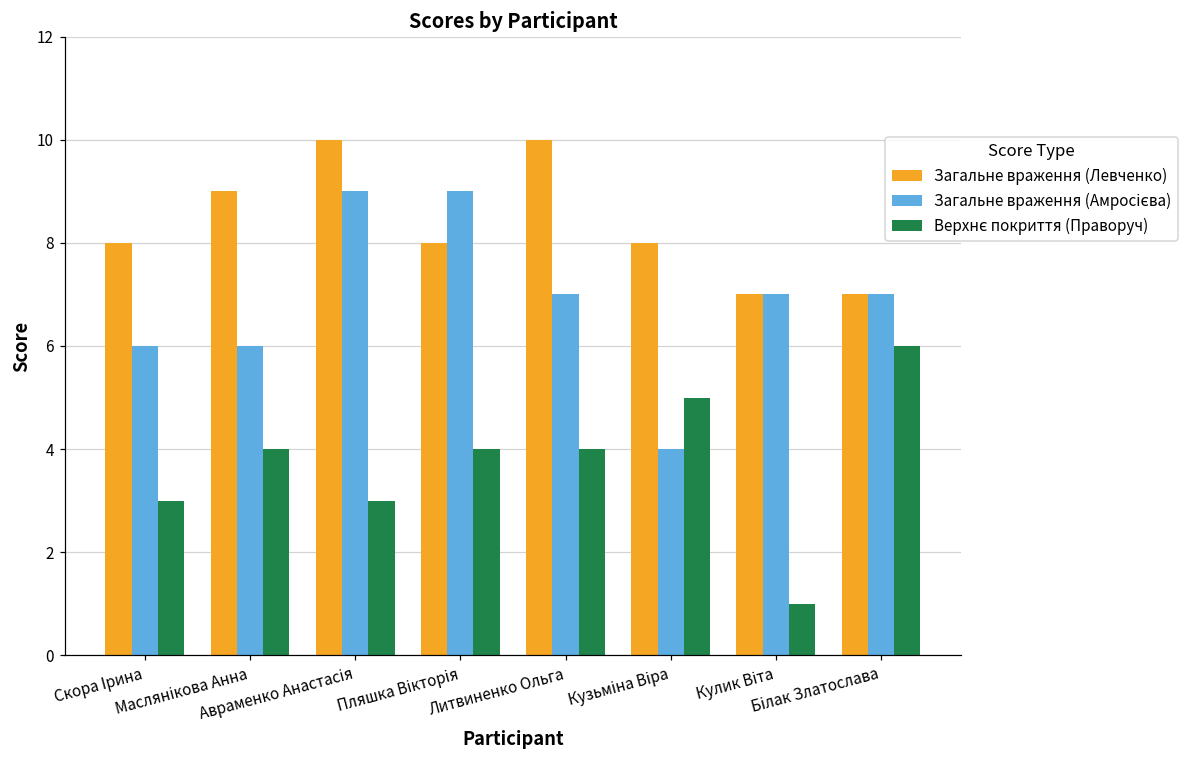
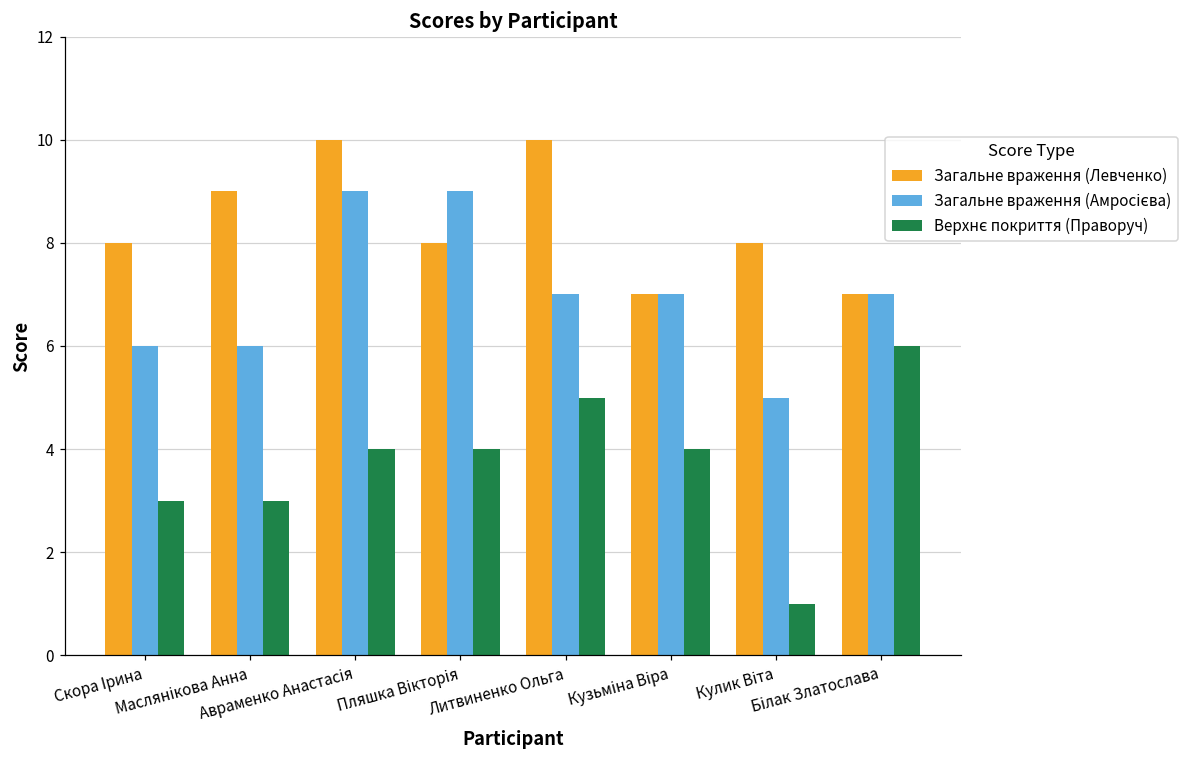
  {
    "Загальне враження (Левченко)": {
      "Скора Ірина": 8,
      "Маслянікова Анна": 9,
      "Авраменко Анастасія": 10,
      "Пляшка Вікторія": 8,
      "Литвиненко Ольга": 10,
-     "Кузьміна Віра": 8,
-     "Кулик Віта": 7,
+     "Кузьміна Віра": 7,
+     "Кулик Віта": 8,
      "Білак Златослава": 7
    },
    "Загальне враження (Амросієва)": {
      "Скора Ірина": 6,
      "Маслянікова Анна": 6,
      "Авраменко Анастасія": 9,
      "Пляшка Вікторія": 9,
      "Литвиненко Ольга": 7,
-     "Кузьміна Віра": 4,
-     "Кулик Віта": 7,
+     "Кузьміна Віра": 7,
+     "Кулик Віта": 5,
      "Білак Златослава": 7
    },
    "Верхнє покриття (Праворуч)": {
      "Скора Ірина": 3,
-     "Маслянікова Анна": 4,
-     "Авраменко Анастасія": 3,
+     "Маслянікова Анна": 3,
+     "Авраменко Анастасія": 4,
      "Пляшка Вікторія": 4,
-     "Литвиненко Ольга": 4,
-     "Кузьміна Віра": 5,
+     "Литвиненко Ольга": 5,
+     "Кузьміна Віра": 4,
      "Кулик Віта": 1,
      "Білак Златослава": 6
    }
  }
